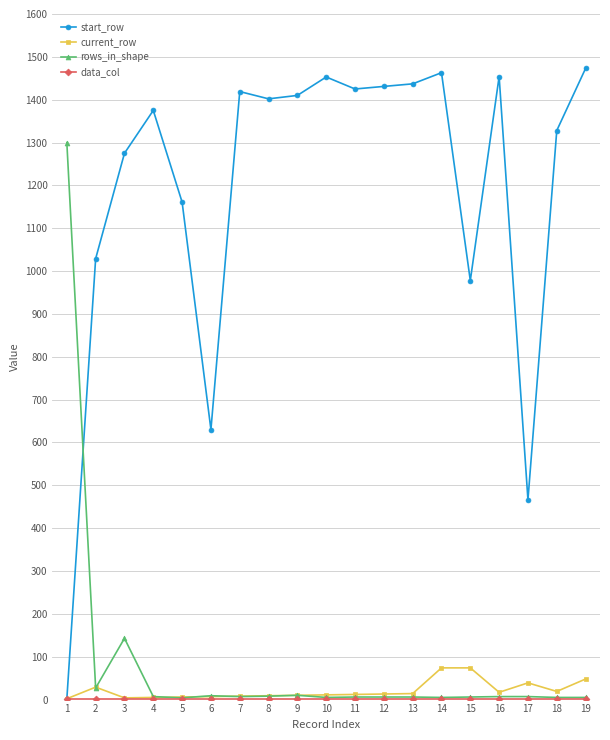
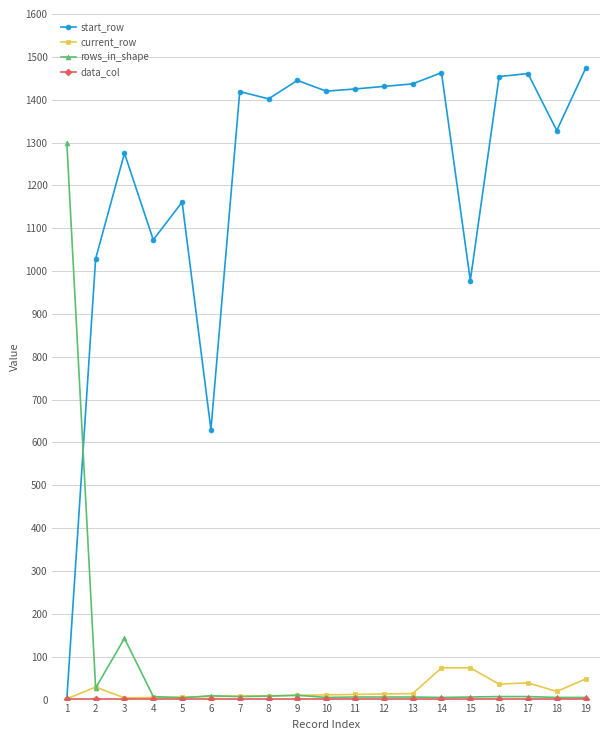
  {
    "start_row": {
      "2": 1030,
      "3": 1280,
-     "4": 1380,
+     "4": 1070,
      "5": 1160,
      "6": 630,
      "7": 1420,
      "8": 1400,
-     "9": 1410,
-     "10": 1450,
+     "9": 1450,
+     "10": 1420,
      "11": 1430,
      "12": 1430,
      "13": 1440,
      "14": 1460,
      "15": 980,
      "16": 1450,
-     "17": 470,
+     "17": 1460,
      "18": 1330,
      "19": 1470
    },
    "current_row": {
      "11": 10,
      "12": 10,
      "13": 10,
      "14": 70,
      "15": 70,
-     "16": 20,
+     "16": 40,
      "17": 40,
      "18": 20,
      "19": 50
    },
    "rows_in_shape": {
      "1": 1300,
      "3": 140,
      "16": 10,
      "17": 10
    },
    "data_col": {
      "2": 0,
      "6": 0,
      "7": 0,
      "8": 0,
      "9": 0,
      "16": 0,
      "17": 0
    }
  }
